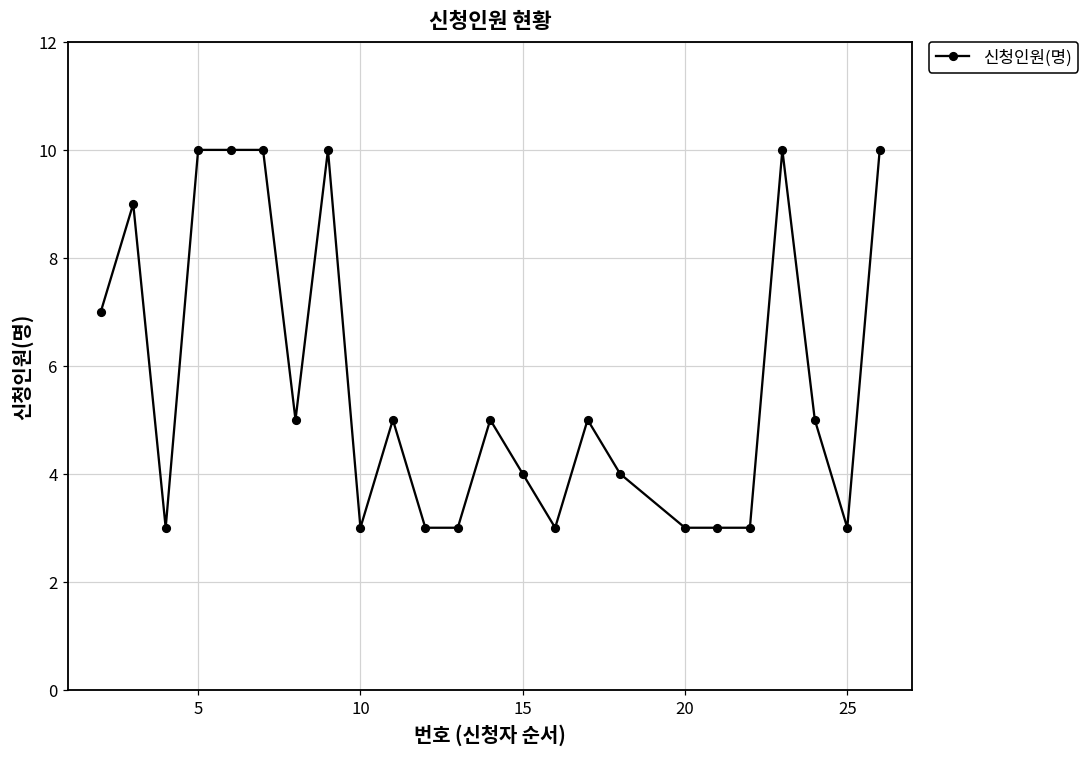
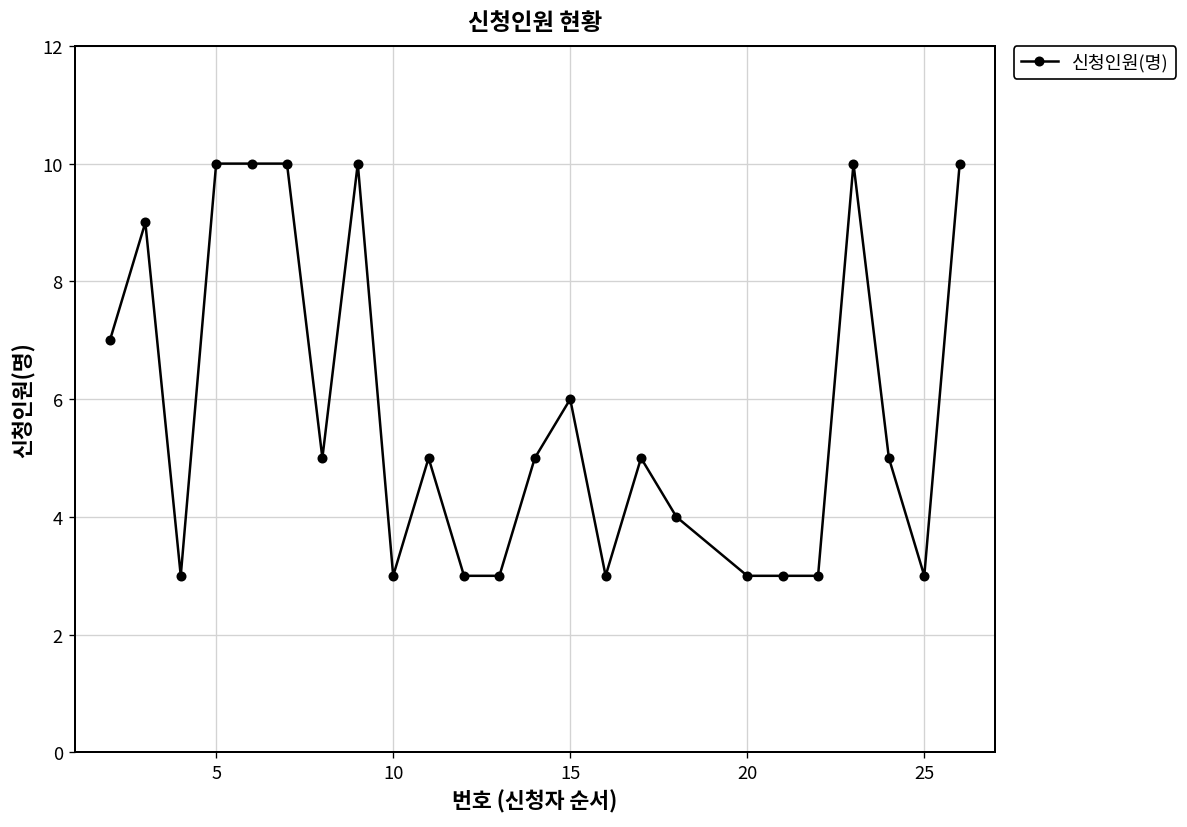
  {
    "5": 10,
    "10": 3,
-   "15": 4,
+   "15": 6,
    "20": 3,
    "25": 3
  }
